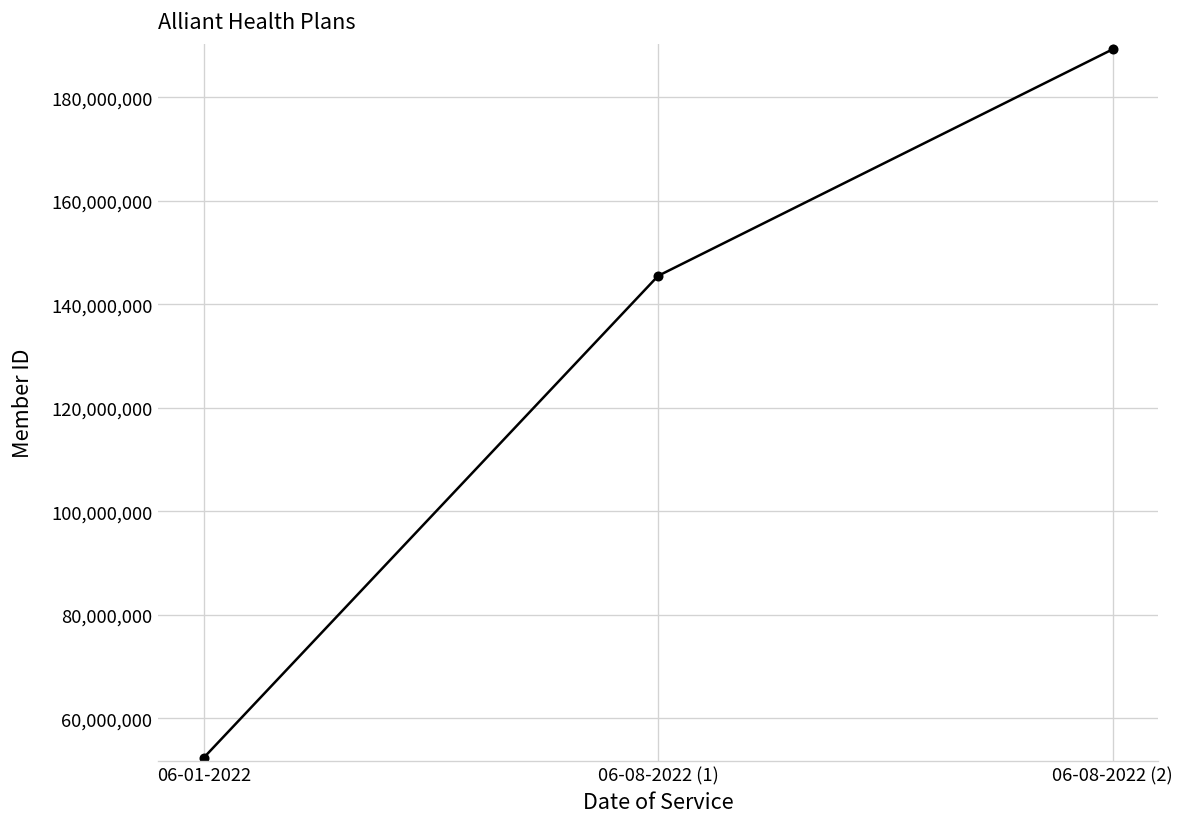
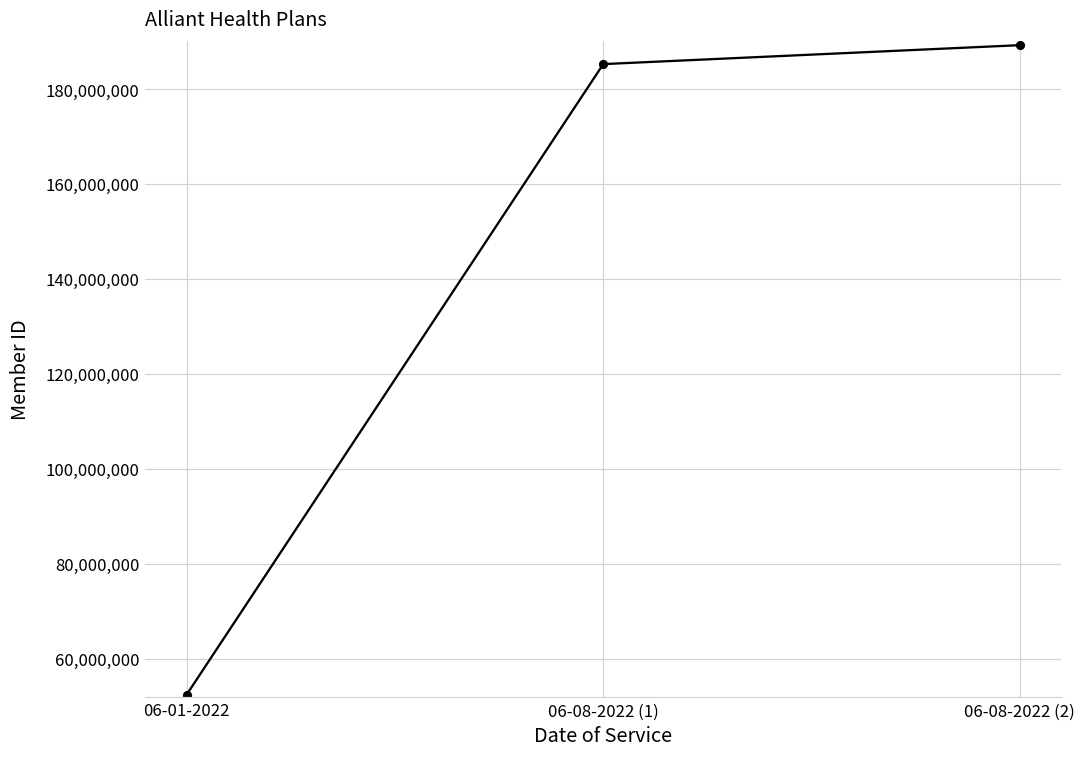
  {
    "06-01-2022": "52,000,000",
-   "06-08-2022 (1)": "145,000,000",
+   "06-08-2022 (1)": "185,000,000",
    "06-08-2022 (2)": "189,000,000"
  }
